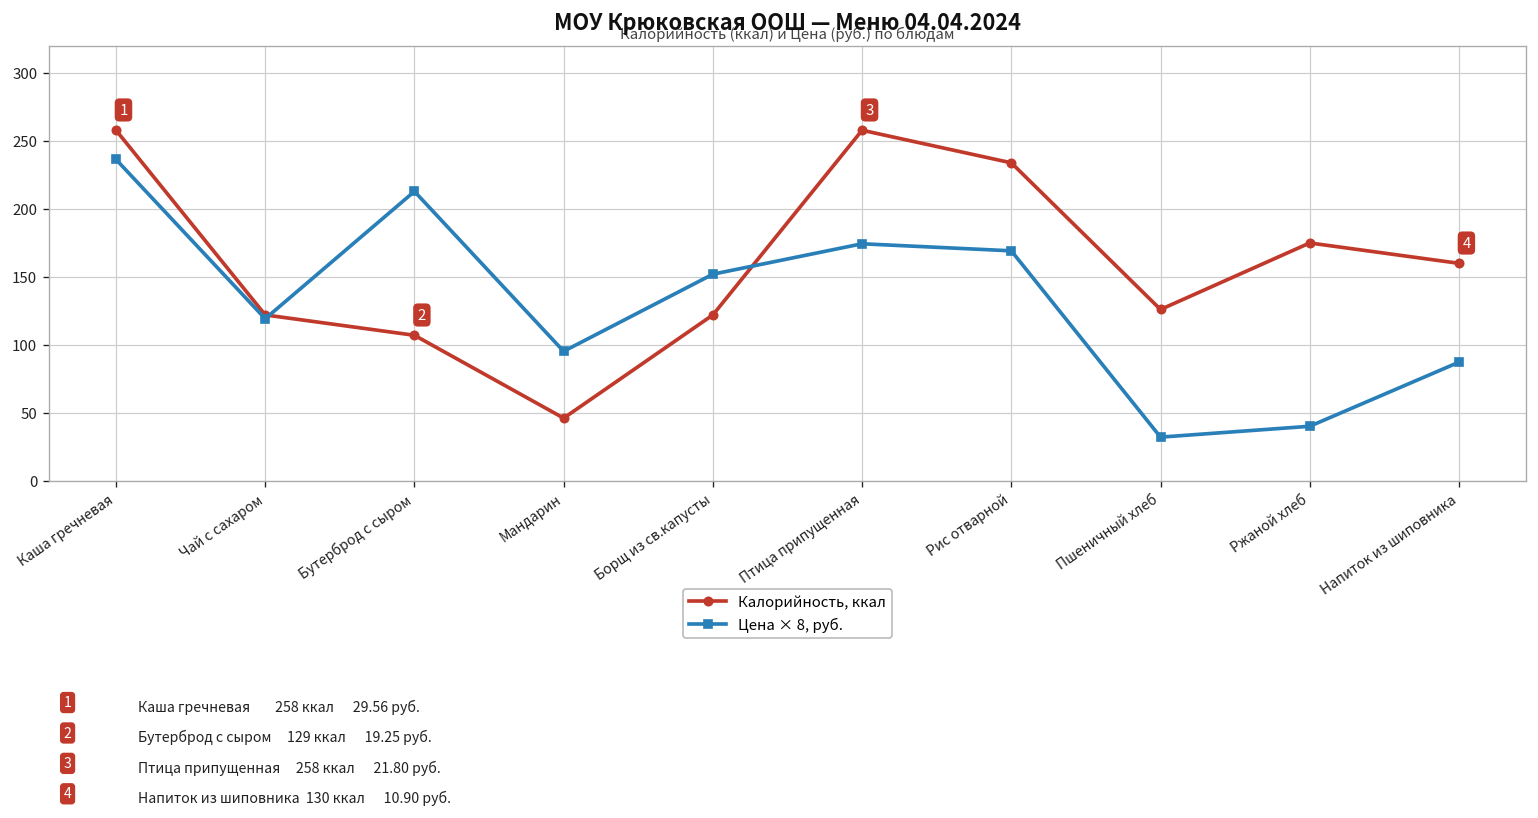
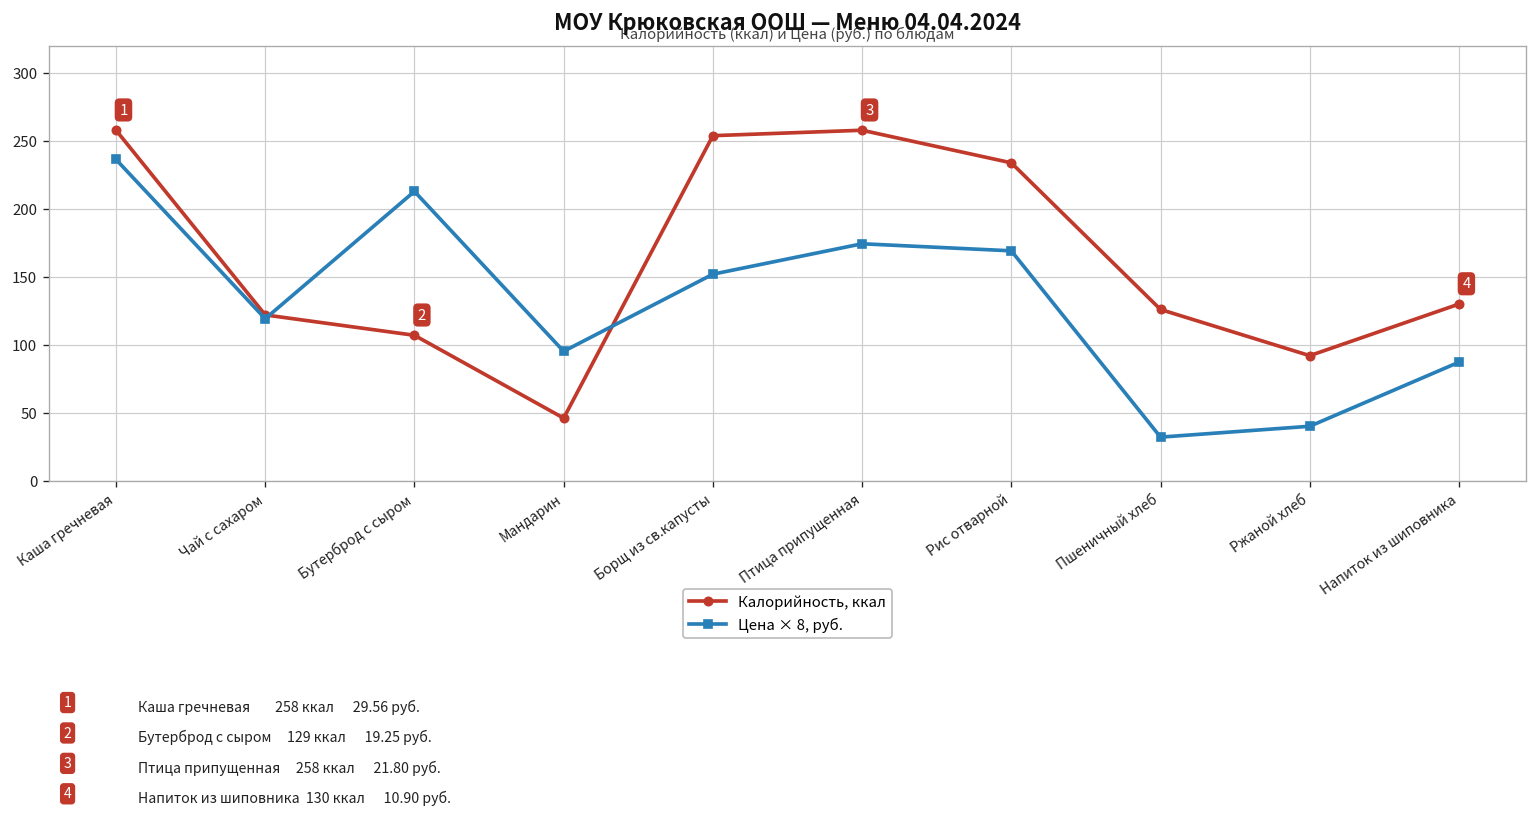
  {
    "Калорийность, ккал": {
      "Чай с сахаром": 122,
      "Мандарин": 46,
-     "Борщ из св.капусты": 122,
+     "Борщ из св.капусты": 254,
      "Рис отварной": 234,
      "Пшеничный хлеб": 126,
-     "Ржаной хлеб": 175,
-     "Напиток из шиповника": 160
+     "Ржаной хлеб": 92,
+     "Напиток из шиповника": 130
    },
    "Цена × 8, руб.": {
      "Каша гречневая": 236,
      "Чай с сахаром": 119,
      "Бутерброд с сыром": 213,
      "Мандарин": 95,
      "Борщ из св.капусты": 152,
      "Птица припущенная": 174,
      "Рис отварной": 169,
      "Пшеничный хлеб": 32,
      "Ржаной хлеб": 40,
      "Напиток из шиповника": 87
    }
  }
